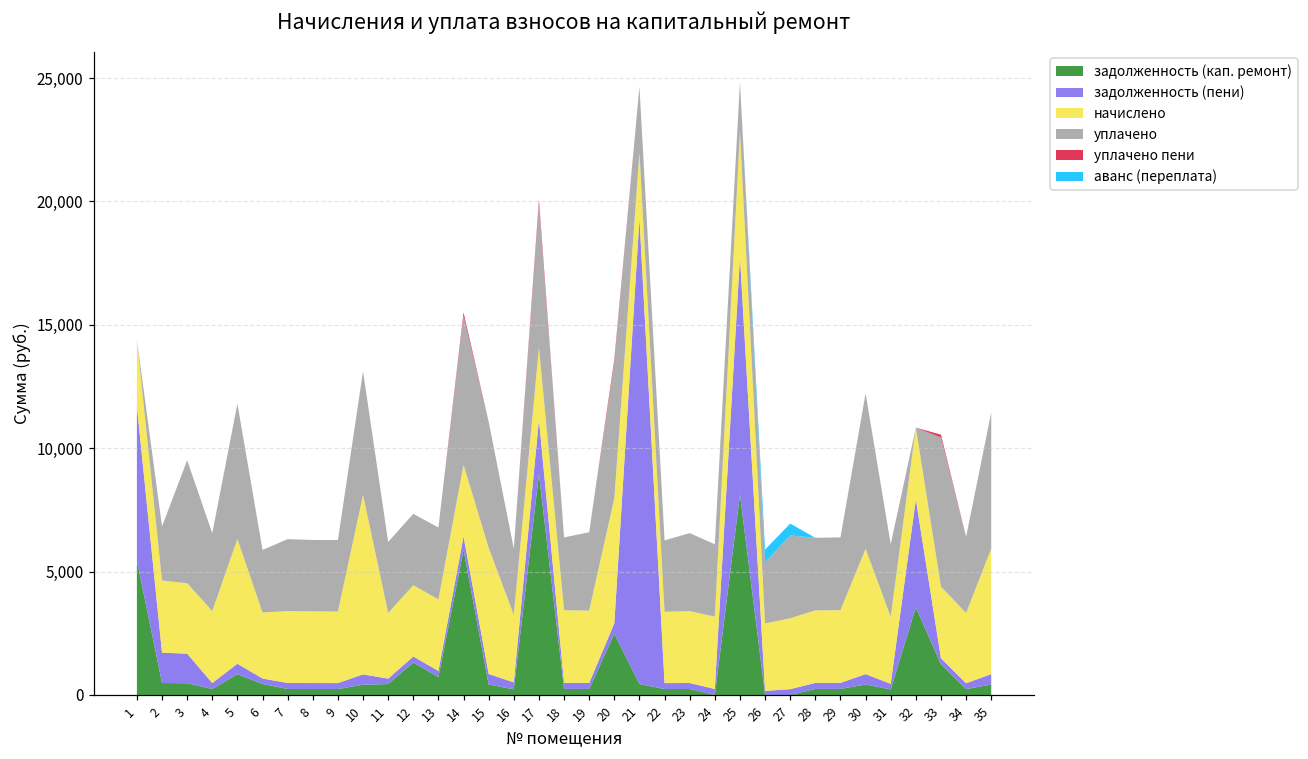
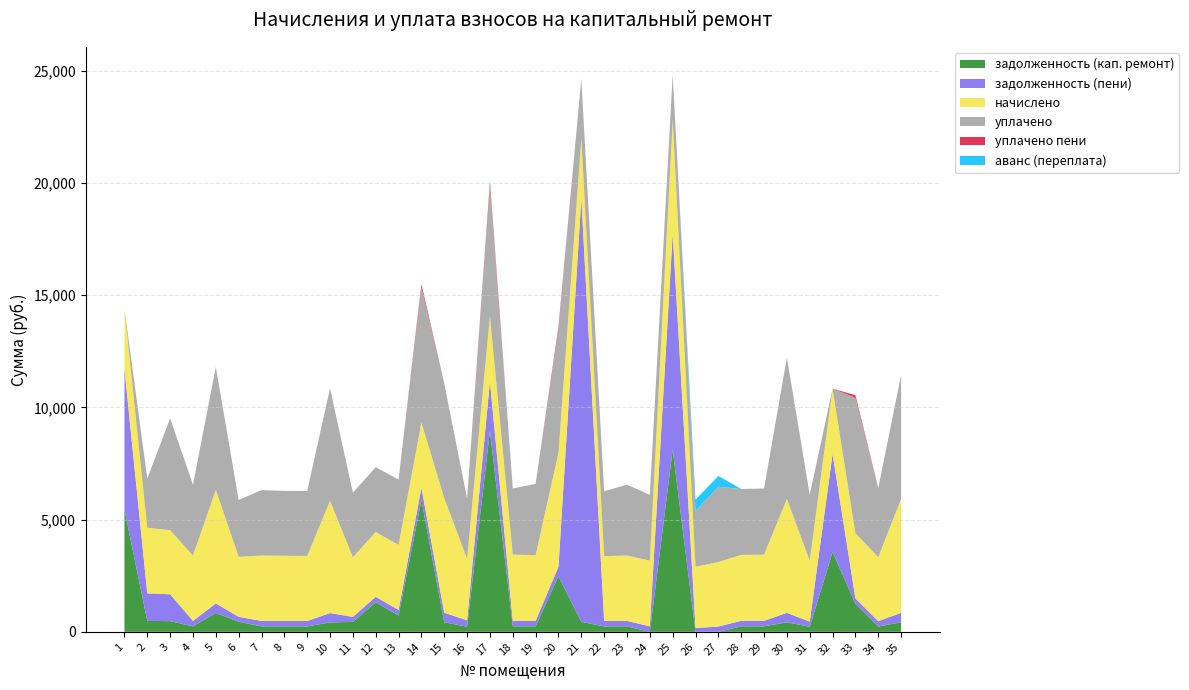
  {
    "задолженность (кап. ремонт)": {
      "1": "5,400",
      "2": "500",
      "3": "500",
      "4": "200",
      "5": "800",
      "6": "400",
      "7": "200",
      "8": "200",
      "9": "200",
      "10": "400",
      "11": "400",
      "12": "1,300",
      "13": "700",
      "14": "5,900",
      "15": "400",
      "16": "200",
      "17": "9,000",
      "18": "200",
      "19": "200",
      "20": "2,500",
      "21": "400",
      "22": "200",
      "23": "200",
      "24": "0",
      "25": "8,100",
      "26": "0",
      "27": "0",
      "28": "200",
      "29": "200",
      "30": "400",
      "31": "200",
      "32": "3,600",
      "33": "1,200",
      "34": "200",
      "35": "400"
    },
    "задолженность (пени)": {
      "1": "6,300",
      "2": "1,200",
      "3": "1,200",
      "4": "200",
      "5": "400",
      "6": "200",
      "7": "200",
      "8": "200",
      "9": "200",
      "10": "400",
      "11": "200",
      "12": "200",
      "13": "200",
      "14": "500",
      "15": "400",
      "16": "300",
      "17": "2,200",
      "18": "200",
      "19": "200",
      "20": "400",
      "21": "18,900",
      "22": "200",
      "23": "200",
      "24": "200",
      "25": "9,600",
      "26": "200",
      "27": "200",
      "28": "200",
      "29": "200",
      "30": "400",
      "31": "200",
      "32": "4,400",
      "33": "200",
      "34": "200",
      "35": "400"
    },
    "начислено": {
      "2": "2,900",
      "3": "2,900",
      "4": "2,900",
      "5": "5,100",
      "6": "2,700",
      "7": "2,900",
      "8": "2,900",
      "9": "2,900",
-     "10": "7,300",
+     "10": "5,000",
      "11": "2,700",
      "12": "2,900",
      "13": "2,900",
      "14": "2,900",
      "15": "5,100",
      "16": "2,700",
      "17": "2,900",
      "18": "2,900",
      "19": "2,900",
      "20": "5,100",
      "21": "2,700",
      "22": "2,900",
      "23": "2,900",
      "24": "2,900",
      "25": "5,100",
      "26": "2,700",
      "27": "2,900",
      "28": "2,900",
      "29": "2,900",
      "30": "5,100",
      "31": "2,700",
      "33": "2,900",
      "34": "2,800",
      "35": "5,100"
    },
    "уплачено": {
      "14": "6,000",
      "17": "5,800",
      "20": "5,500"
    },
    "аванс (переплата)": {
      "26": "500",
      "27": "500"
    }
  }
